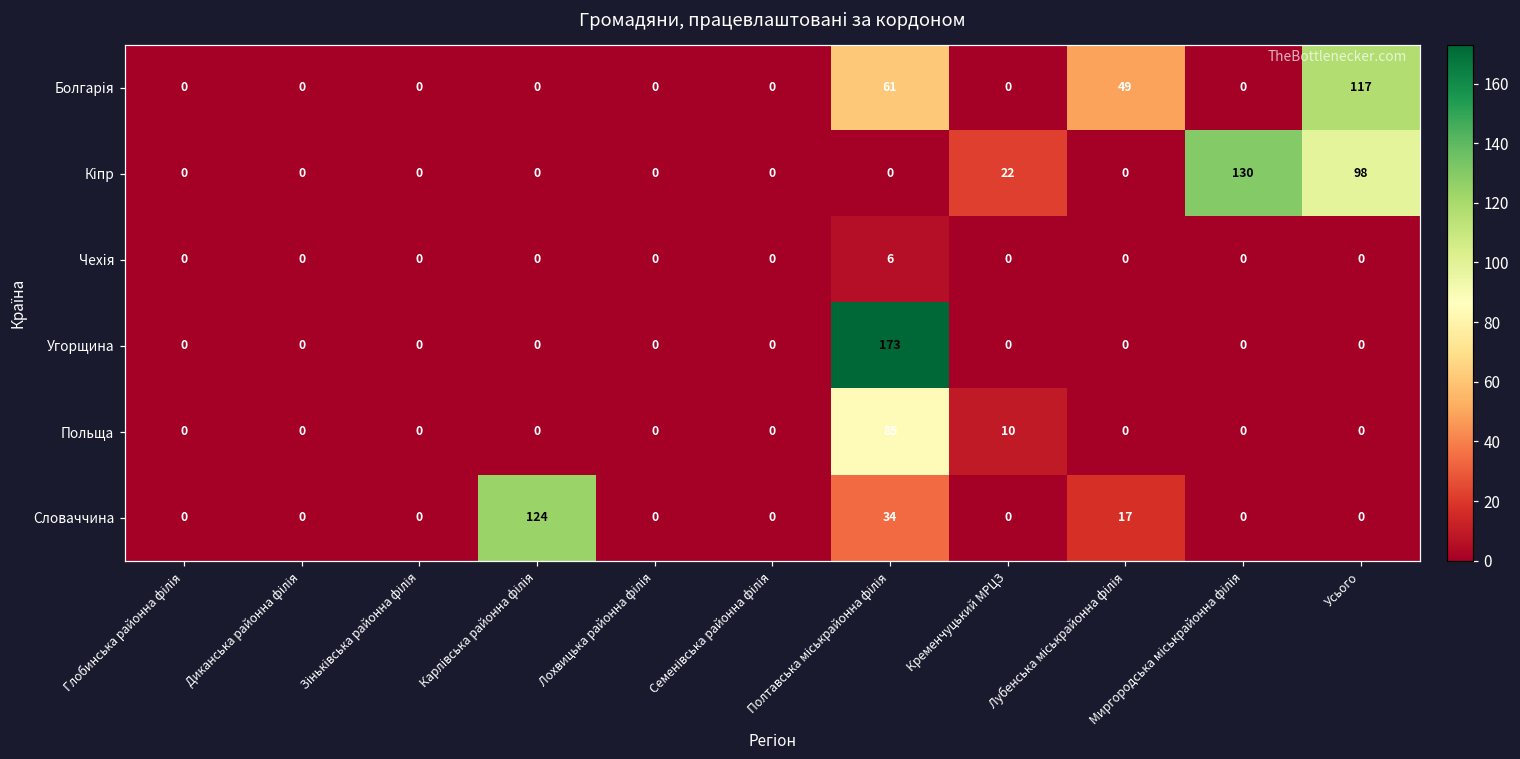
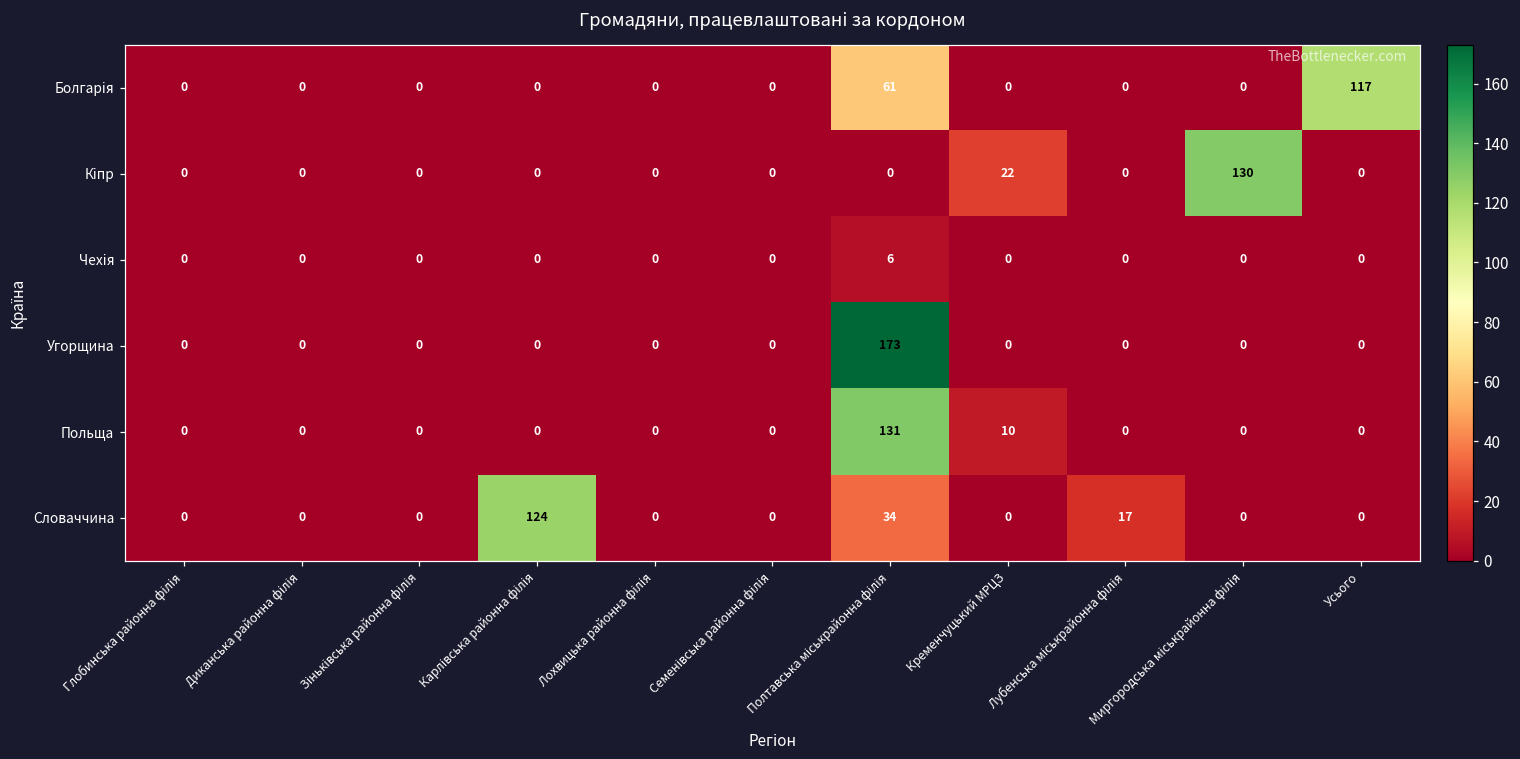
  {
    "Болгарія": {
      "Глобинська районна філія": 0,
      "Диканська районна філія": 0,
      "Зіньківська районна філія": 0,
      "Карлівська районна філія": 0,
      "Лохвицька районна філія": 0,
      "Семенівська районна філія": 0,
      "Полтавська міськрайонна філія": 61,
      "Кременчуцький МРЦЗ": 0,
-     "Лубенська міськрайонна філія": 49,
+     "Лубенська міськрайонна філія": 0,
      "Миргородська міськрайонна філія": 0
    },
    "Кіпр": {
      "Глобинська районна філія": 0,
      "Диканська районна філія": 0,
      "Зіньківська районна філія": 0,
      "Карлівська районна філія": 0,
      "Лохвицька районна філія": 0,
      "Семенівська районна філія": 0,
      "Полтавська міськрайонна філія": 0,
      "Кременчуцький МРЦЗ": 22,
      "Лубенська міськрайонна філія": 0,
      "Миргородська міськрайонна філія": 130,
-     "Усього": 98
+     "Усього": 0
    },
    "Чехія": {
      "Глобинська районна філія": 0,
      "Диканська районна філія": 0,
      "Зіньківська районна філія": 0,
      "Карлівська районна філія": 0,
      "Лохвицька районна філія": 0,
      "Семенівська районна філія": 0,
      "Полтавська міськрайонна філія": 6,
      "Кременчуцький МРЦЗ": 0,
      "Лубенська міськрайонна філія": 0,
      "Миргородська міськрайонна філія": 0,
      "Усього": 0
    },
    "Угорщина": {
      "Глобинська районна філія": 0,
      "Диканська районна філія": 0,
      "Зіньківська районна філія": 0,
      "Карлівська районна філія": 0,
      "Лохвицька районна філія": 0,
      "Семенівська районна філія": 0,
      "Полтавська міськрайонна філія": 173,
      "Кременчуцький МРЦЗ": 0,
      "Лубенська міськрайонна філія": 0,
      "Миргородська міськрайонна філія": 0,
      "Усього": 0
    },
    "Польща": {
      "Глобинська районна філія": 0,
      "Диканська районна філія": 0,
      "Зіньківська районна філія": 0,
      "Карлівська районна філія": 0,
      "Лохвицька районна філія": 0,
      "Семенівська районна філія": 0,
-     "Полтавська міськрайонна філія": 85,
+     "Полтавська міськрайонна філія": 131,
      "Кременчуцький МРЦЗ": 10,
      "Лубенська міськрайонна філія": 0,
      "Миргородська міськрайонна філія": 0,
      "Усього": 0
    },
    "Словаччина": {
      "Глобинська районна філія": 0,
      "Диканська районна філія": 0,
      "Зіньківська районна філія": 0,
      "Карлівська районна філія": 124,
      "Лохвицька районна філія": 0,
      "Семенівська районна філія": 0,
      "Полтавська міськрайонна філія": 34,
      "Кременчуцький МРЦЗ": 0,
      "Лубенська міськрайонна філія": 17,
      "Миргородська міськрайонна філія": 0,
      "Усього": 0
    }
  }
